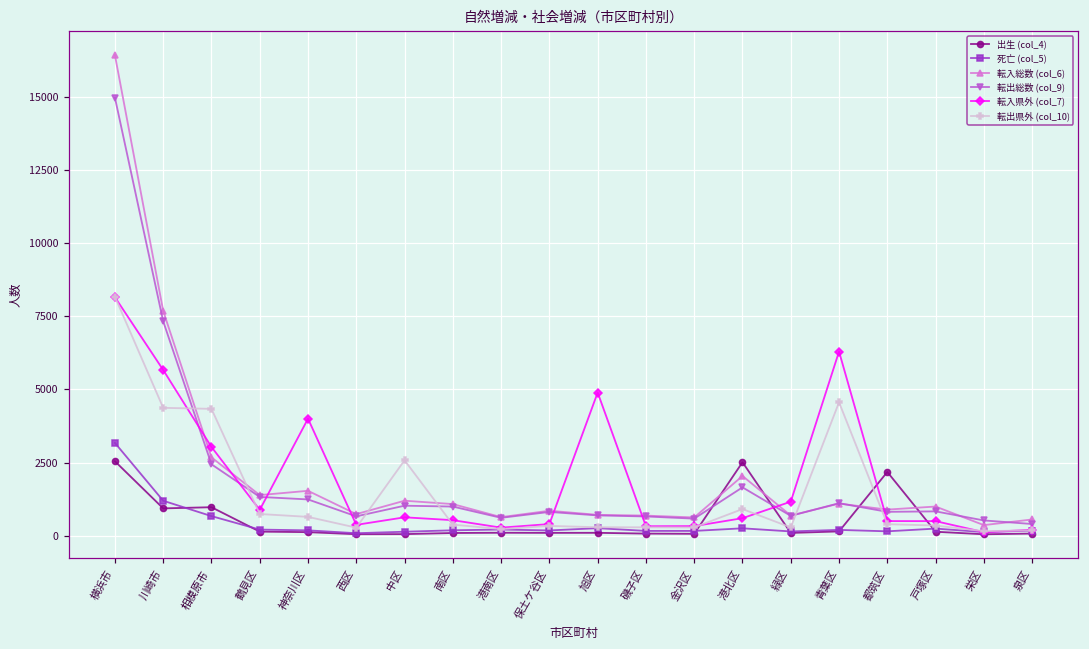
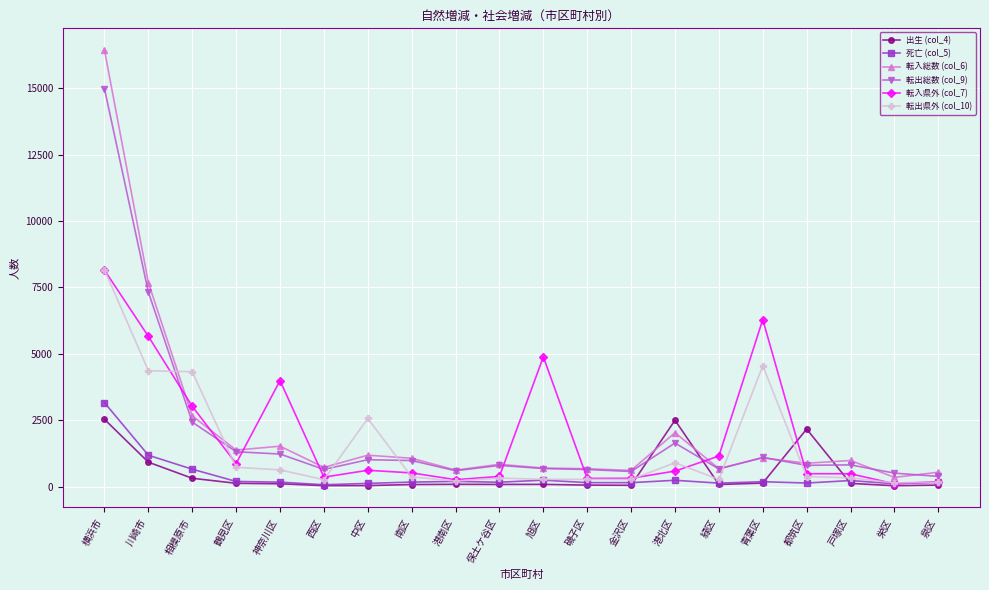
  {
    "出生 (col_4)": {
      "横浜市": 2500,
      "川崎市": 900,
-     "相模原市": 1000,
+     "相模原市": 300,
      "港南区": 100,
      "旭区": 100,
      "金沢区": 100,
      "港北区": 2500,
      "都筑区": 2200,
      "戸塚区": 100,
      "泉区": 100
    },
    "転入県外 (col_7)": {
      "川崎市": 5700,
      "相模原市": 3000,
      "鶴見区": 900,
      "神奈川区": 4000,
      "西区": 400,
      "中区": 600,
      "南区": 500,
      "旭区": 4900,
      "港北区": 600,
      "緑区": 1200,
      "青葉区": 6300,
      "都筑区": 500,
      "戸塚区": 500
    },
    "転出県外 (col_10)": {
      "川崎市": 4400,
      "相模原市": 4300,
      "鶴見区": 700,
      "神奈川区": 600,
      "西区": 300,
      "中区": 2600,
      "南区": 400,
      "港北区": 900,
      "緑区": 300,
      "青葉区": 4600,
      "都筑区": 400,
      "戸塚区": 300
    }
  }
